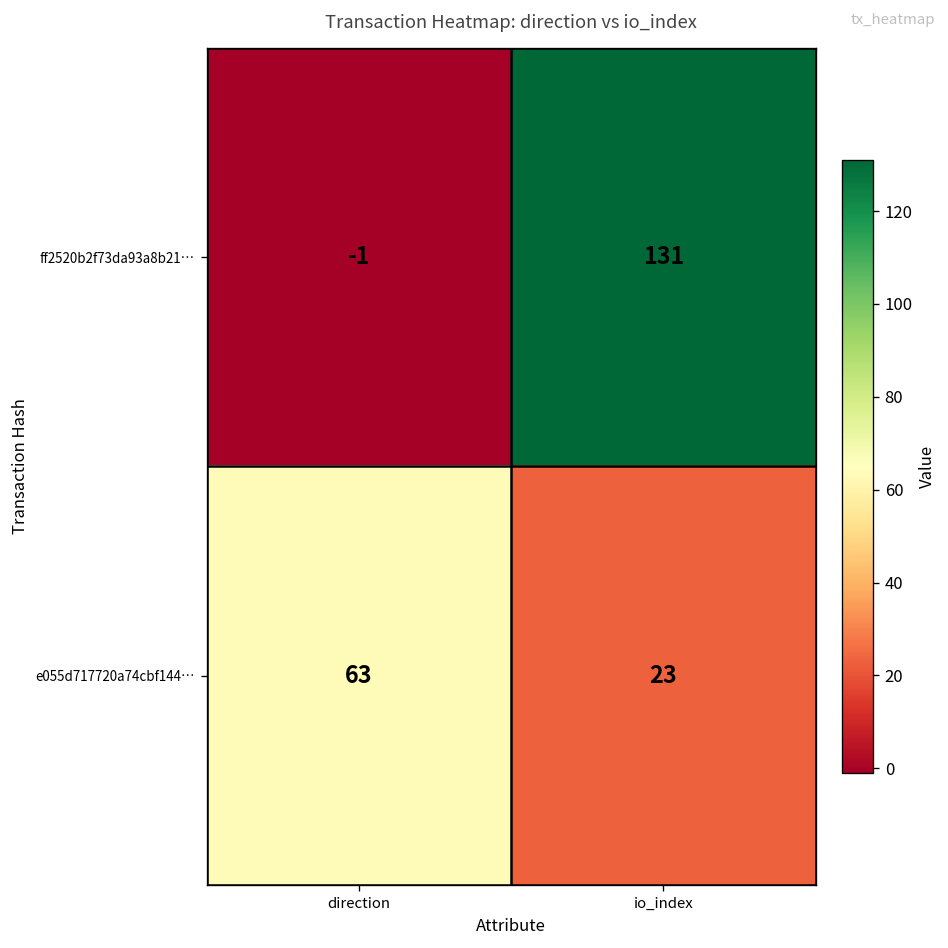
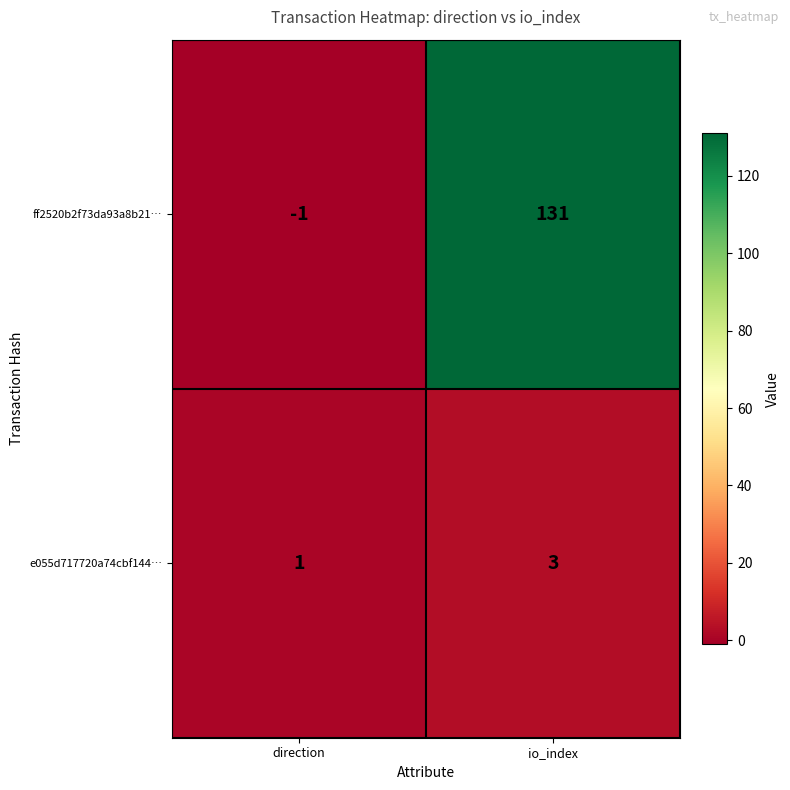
  {
    "ff2520b2f73da93a8b21…": {
      "direction": -1,
      "io_index": 131
    },
    "e055d717720a74cbf144…": {
-     "direction": 63,
-     "io_index": 23
+     "direction": 1,
+     "io_index": 3
    }
  }
